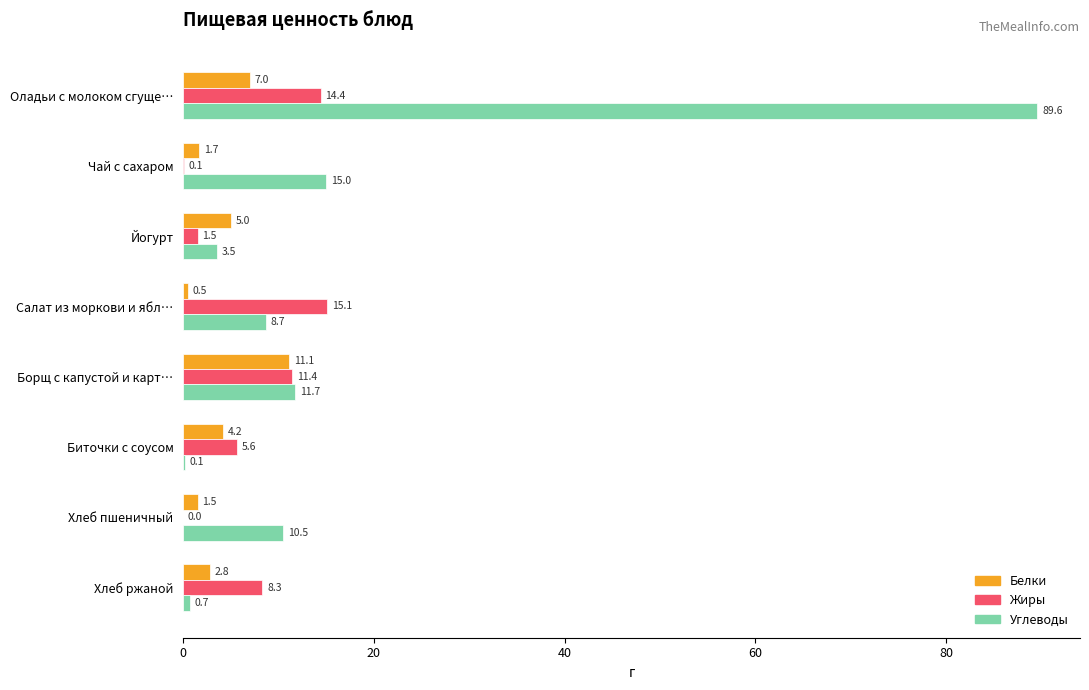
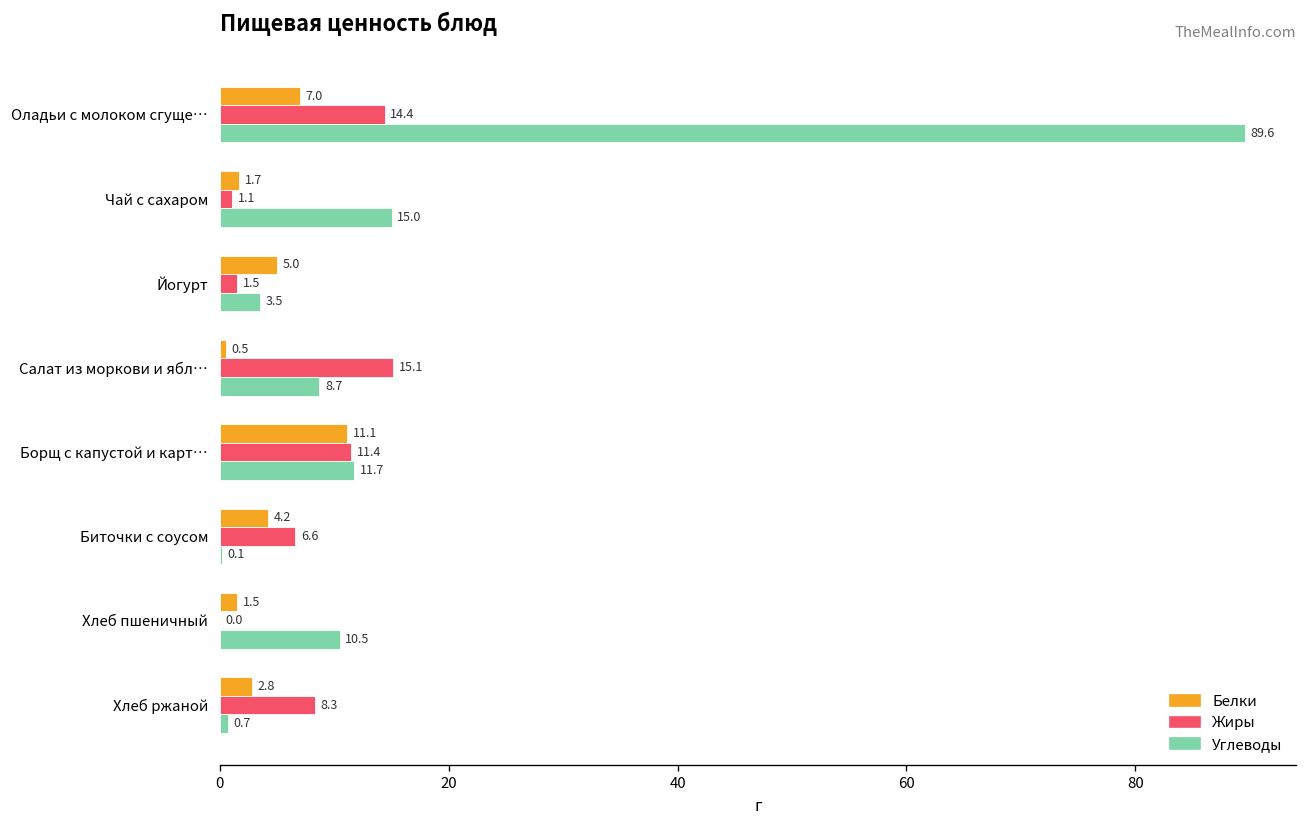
  {
    "Белки": {
      "Оладьи с молоком сгуще…": 7.0,
      "Чай с сахаром": 1.7,
      "Йогурт": 5.0,
      "Салат из моркови и ябл…": 0.5,
      "Борщ с капустой и карт…": 11.1,
      "Биточки с соусом": 4.2,
      "Хлеб пшеничный": 1.5,
      "Хлеб ржаной": 2.8
    },
    "Жиры": {
      "Оладьи с молоком сгуще…": 14.4,
-     "Чай с сахаром": 0.1,
+     "Чай с сахаром": 1.1,
      "Йогурт": 1.5,
      "Салат из моркови и ябл…": 15.1,
      "Борщ с капустой и карт…": 11.4,
-     "Биточки с соусом": 5.6,
+     "Биточки с соусом": 6.6,
      "Хлеб пшеничный": 0.0,
      "Хлеб ржаной": 8.3
    },
    "Углеводы": {
      "Оладьи с молоком сгуще…": 89.6,
      "Чай с сахаром": 15.0,
      "Йогурт": 3.5,
      "Салат из моркови и ябл…": 8.7,
      "Борщ с капустой и карт…": 11.7,
      "Биточки с соусом": 0.1,
      "Хлеб пшеничный": 10.5,
      "Хлеб ржаной": 0.7
    }
  }
